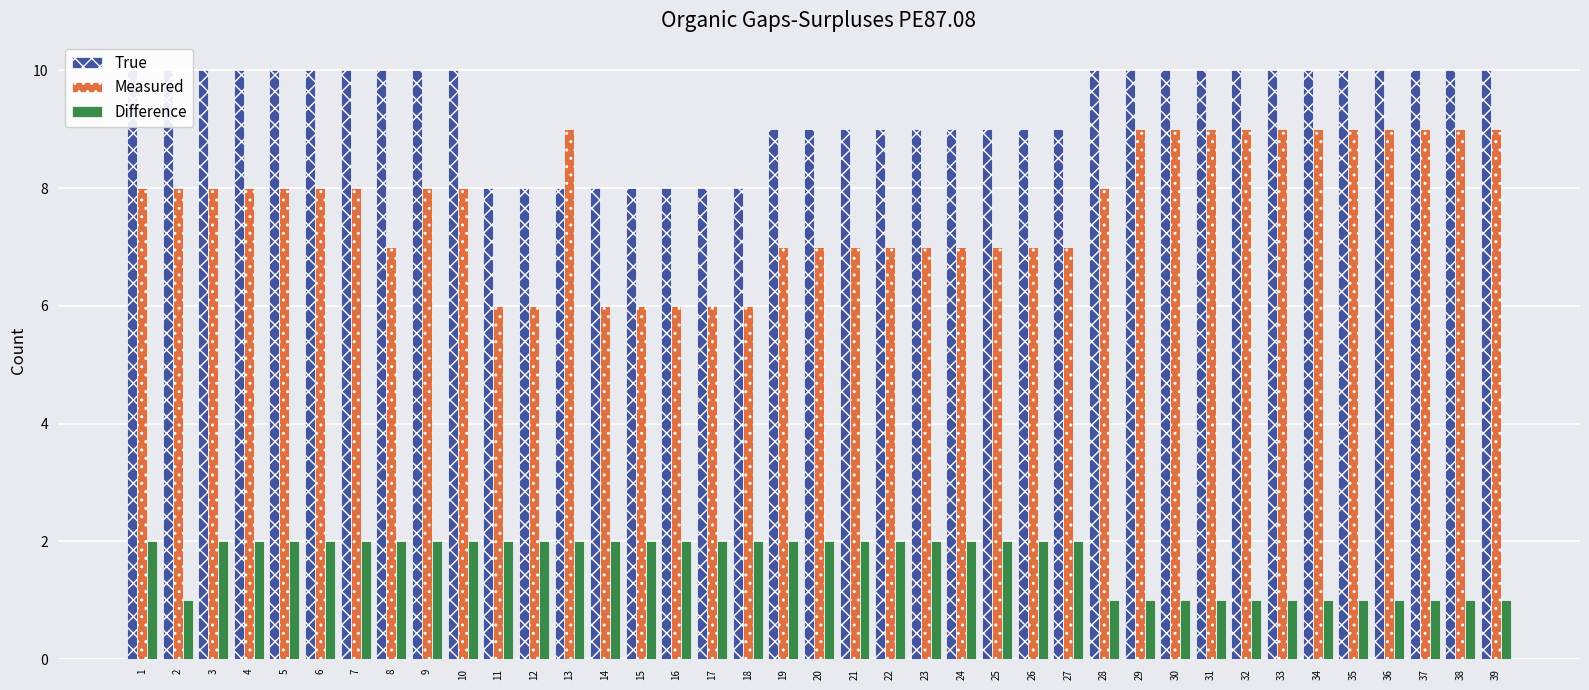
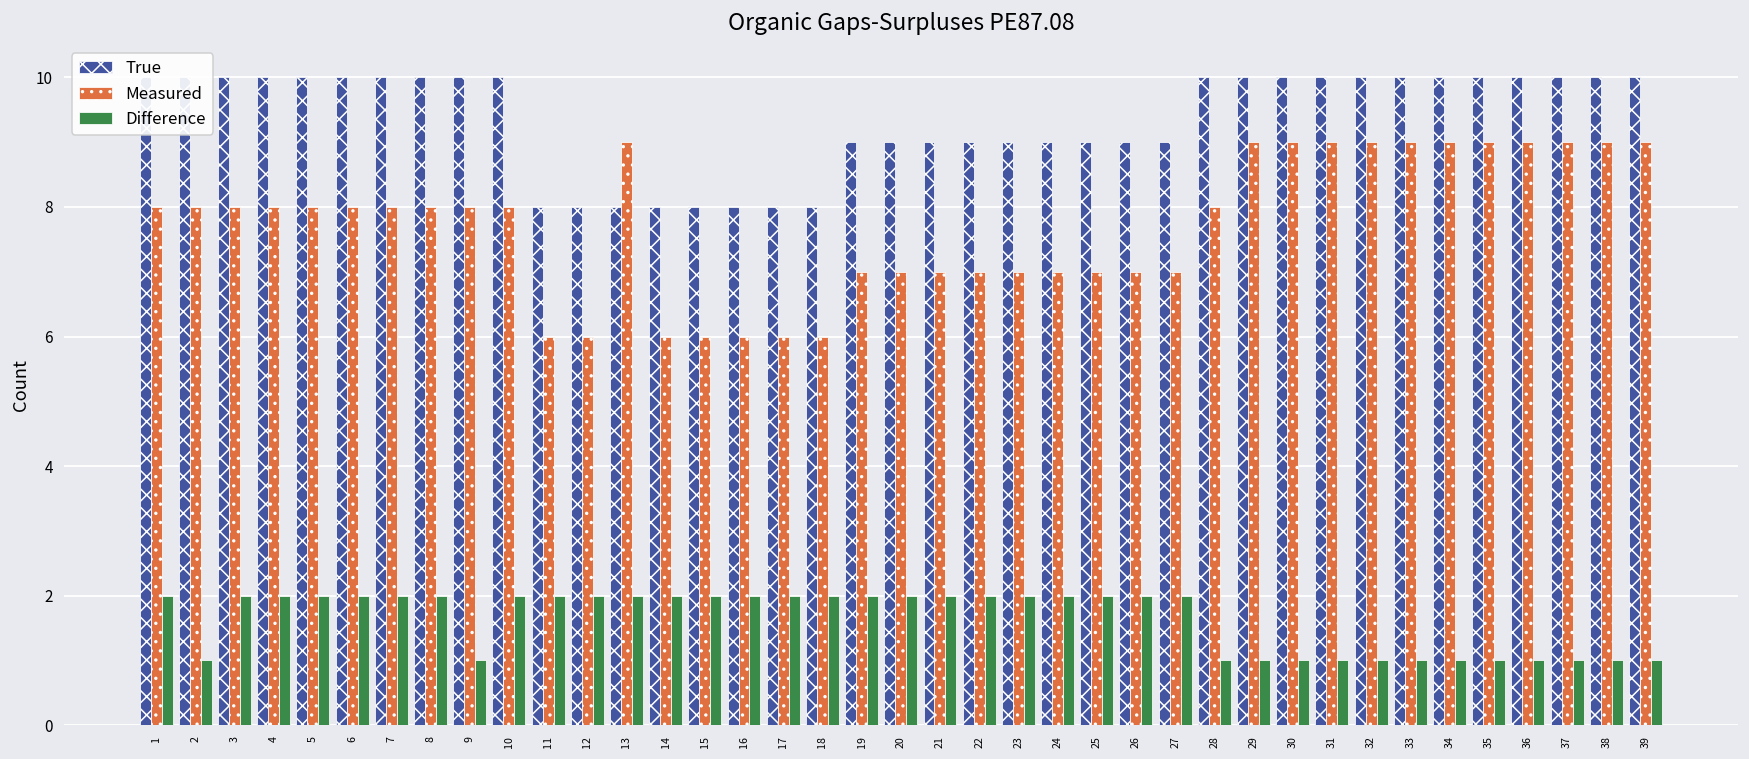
  {
    "True": {
      "3": 10,
      "4": 10,
      "5": 10,
      "6": 10,
      "7": 10,
      "8": 10,
      "9": 10,
      "10": 10,
      "11": 8,
      "12": 8,
      "13": 8,
      "14": 8,
      "15": 8,
      "16": 8,
      "17": 8,
      "18": 8,
      "19": 9,
      "20": 9,
      "21": 9,
      "22": 9,
      "23": 9,
      "24": 9,
      "25": 9,
      "26": 9,
      "27": 9,
      "28": 10,
      "29": 10,
      "30": 10,
      "31": 10,
      "32": 10,
      "33": 10,
      "34": 10,
      "35": 10,
      "36": 10,
      "37": 10,
      "38": 10,
      "39": 10
    },
    "Measured": {
      "1": 8,
      "2": 8,
      "3": 8,
      "4": 8,
      "5": 8,
      "6": 8,
      "7": 8,
-     "8": 7,
+     "8": 8,
      "9": 8,
      "10": 8,
      "11": 6,
      "12": 6,
      "13": 9,
      "14": 6,
      "15": 6,
      "16": 6,
      "17": 6,
      "18": 6,
      "19": 7,
      "20": 7,
      "21": 7,
      "22": 7,
      "23": 7,
      "24": 7,
      "25": 7,
      "26": 7,
      "27": 7,
      "28": 8,
      "29": 9,
      "30": 9,
      "31": 9,
      "32": 9,
      "33": 9,
      "34": 9,
      "35": 9,
      "36": 9,
      "37": 9,
      "38": 9,
      "39": 9
    },
    "Difference": {
      "1": 2,
      "2": 1,
      "3": 2,
      "4": 2,
      "5": 2,
      "6": 2,
      "7": 2,
      "8": 2,
-     "9": 2,
+     "9": 1,
      "10": 2,
      "11": 2,
      "12": 2,
      "13": 2,
      "14": 2,
      "15": 2,
      "16": 2,
      "17": 2,
      "18": 2,
      "19": 2,
      "20": 2,
      "21": 2,
      "22": 2,
      "23": 2,
      "24": 2,
      "25": 2,
      "26": 2,
      "27": 2,
      "28": 1,
      "29": 1,
      "30": 1,
      "31": 1,
      "32": 1,
      "33": 1,
      "34": 1,
      "35": 1,
      "36": 1,
      "37": 1,
      "38": 1,
      "39": 1
    }
  }
